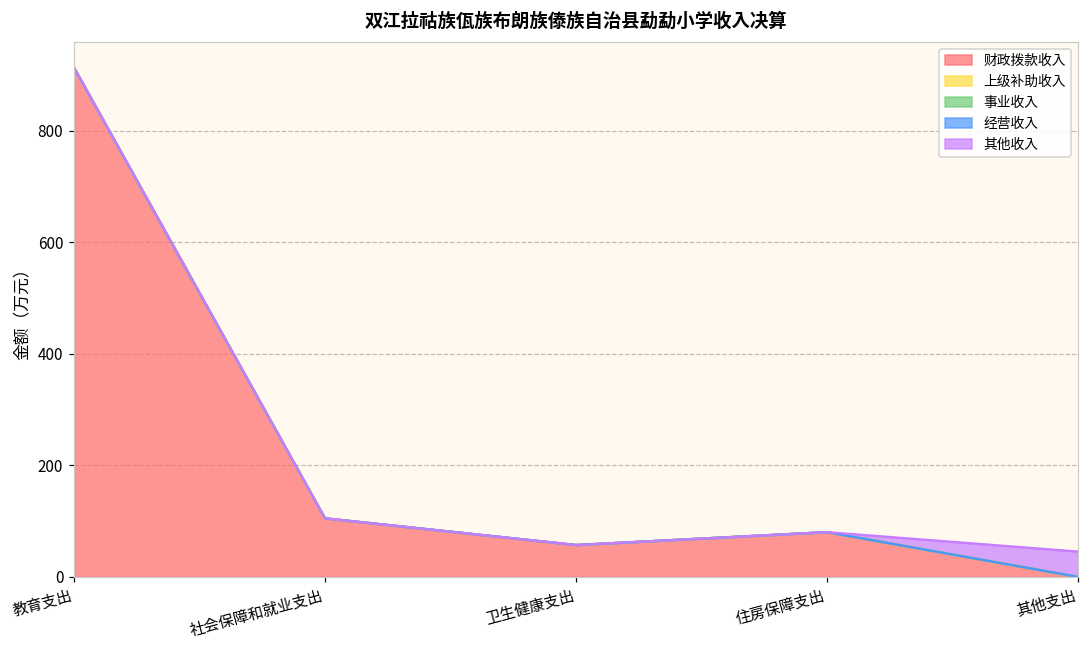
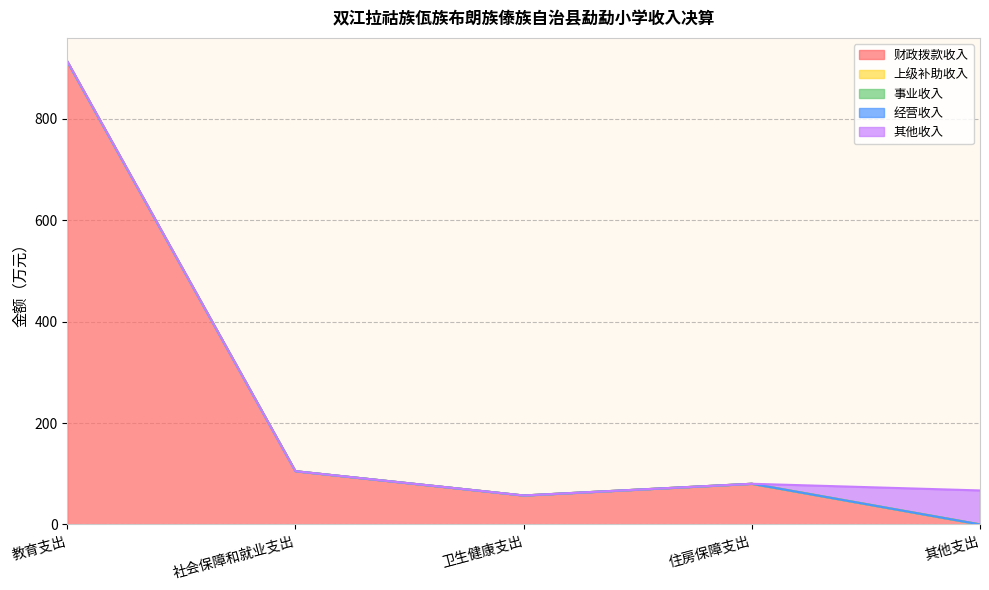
  {
    "经营收入": {
      "其他支出": 0
    },
    "其他收入": {
-     "其他支出": 50
+     "其他支出": 70
    }
  }
